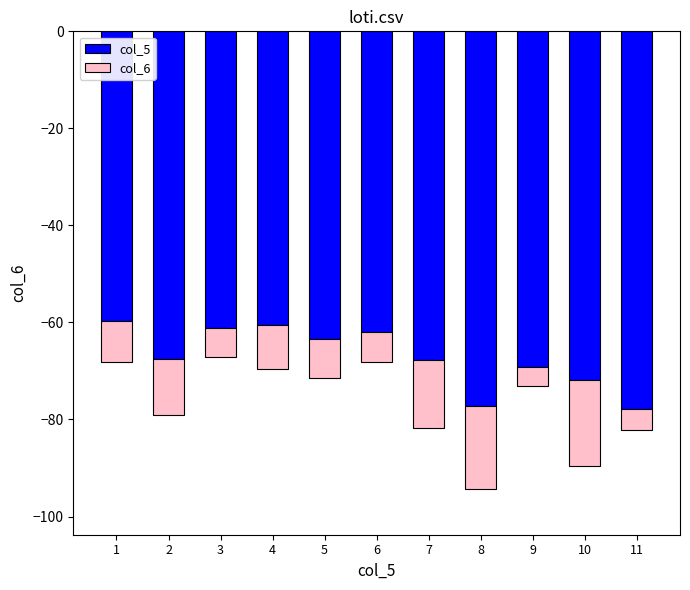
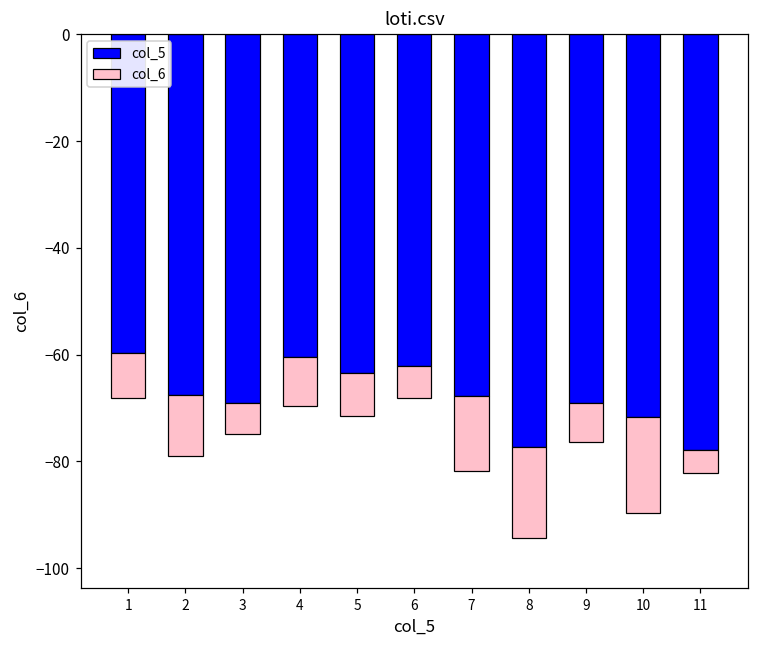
  {
    "col_5": {
      "1": -60,
      "2": -68,
-     "3": -61,
+     "3": -69,
      "4": -61,
      "5": -63,
      "6": -62,
      "7": -68,
      "8": -77,
      "9": -69,
      "10": -72,
      "11": -78
    },
    "col_6": {
      "1": -9,
      "2": -12,
      "3": -6,
      "4": -9,
      "5": -8,
      "6": -6,
      "7": -14,
      "8": -17,
-     "9": -4,
+     "9": -7,
      "10": -18,
      "11": -4
    }
  }
